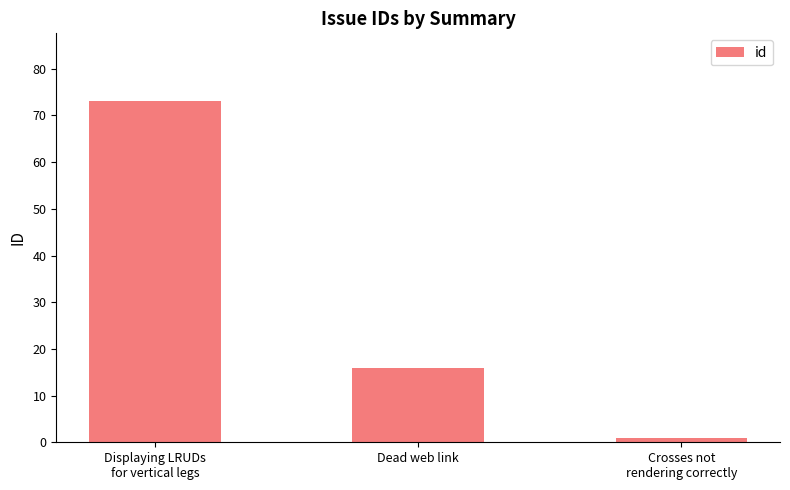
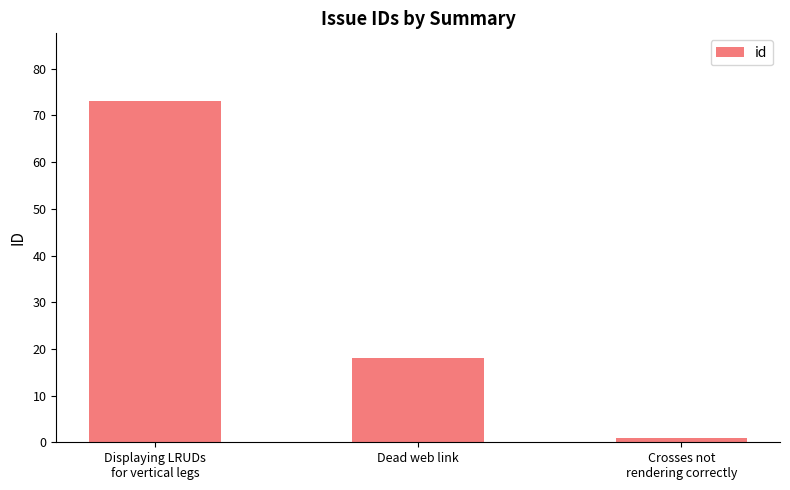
  {
    "Displaying LRUDs for vertical legs": 73,
-   "Dead web link": 16,
+   "Dead web link": 18,
    "Crosses not rendering correctly": 1
  }
